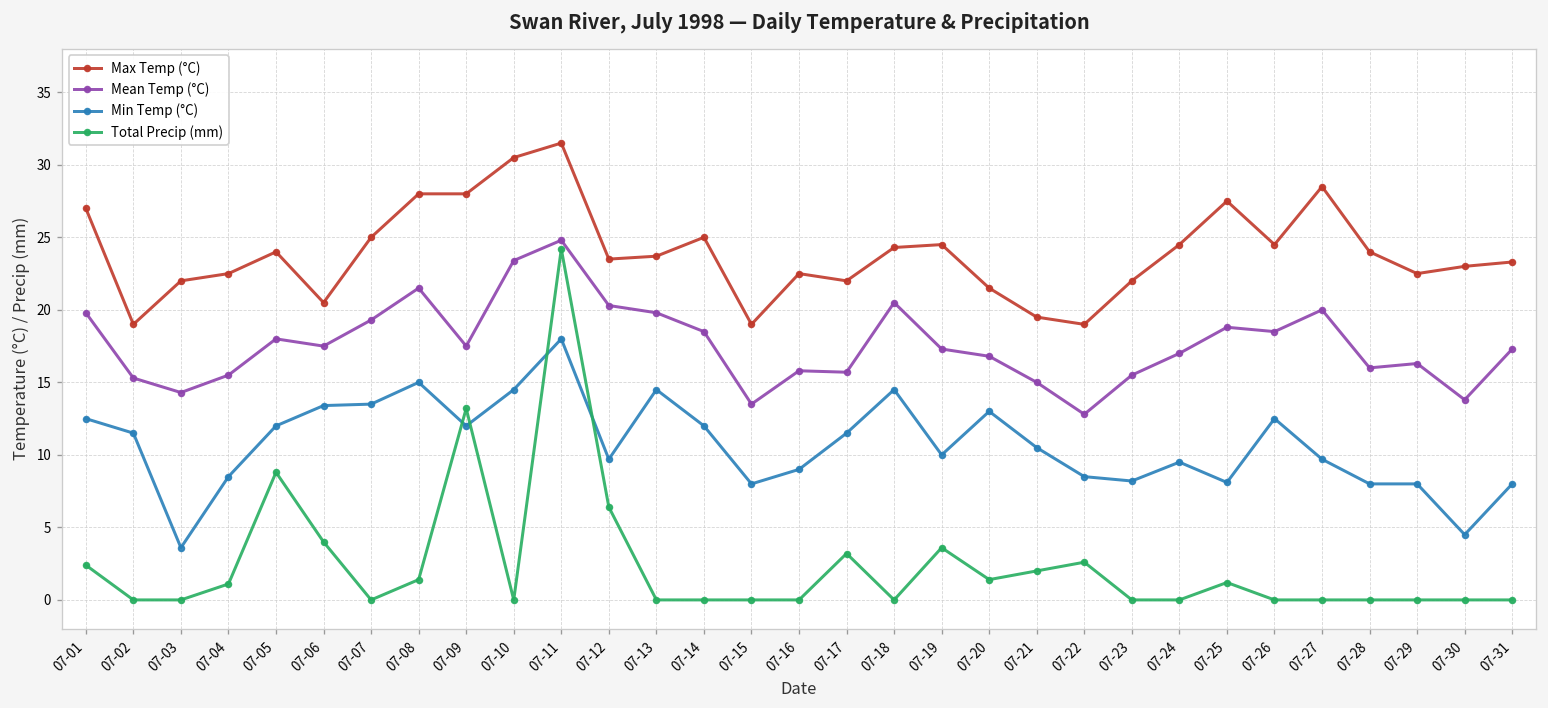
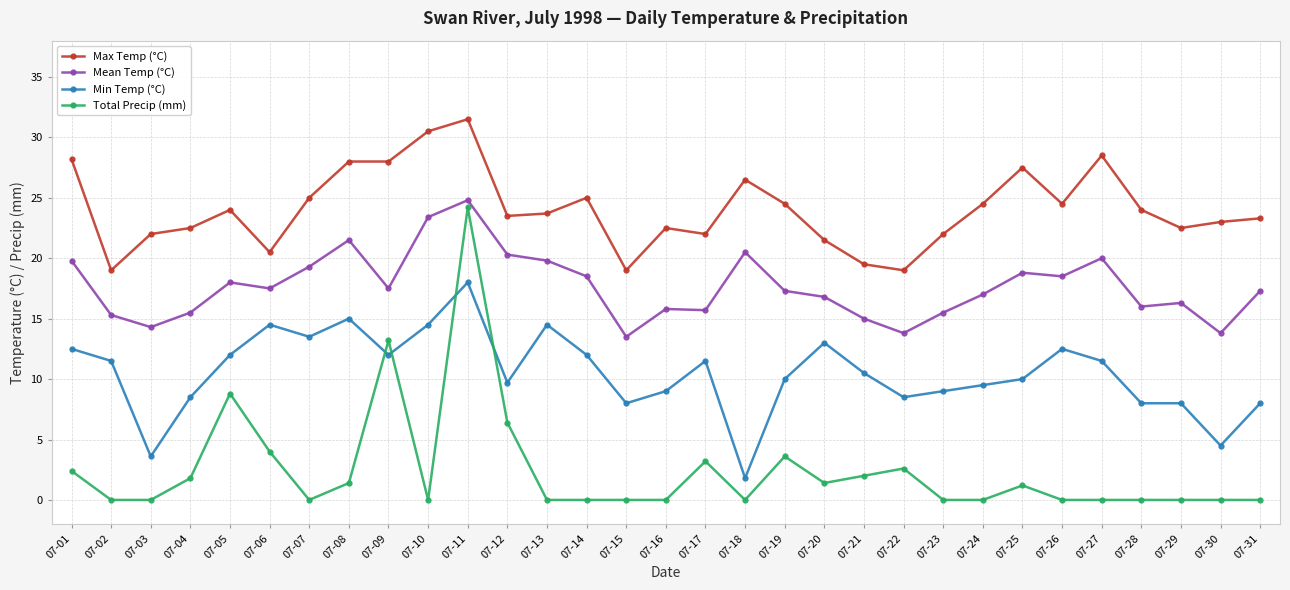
  {
    "Max Temp (°C)": {
-     "07-01": 27.0,
+     "07-01": 28.2,
      "07-02": 19.0,
      "07-03": 22.0,
      "07-04": 22.5,
      "07-05": 24.0,
      "07-06": 20.5,
      "07-07": 25.0,
      "07-08": 28.0,
      "07-09": 28.0,
      "07-10": 30.5,
      "07-11": 31.5,
      "07-12": 23.5,
      "07-13": 23.7,
      "07-14": 25.0,
      "07-15": 19.0,
      "07-16": 22.5,
      "07-17": 22.0,
-     "07-18": 24.3,
+     "07-18": 26.5,
      "07-19": 24.5,
      "07-20": 21.5,
      "07-21": 19.5,
      "07-22": 19.0,
      "07-23": 22.0,
      "07-24": 24.5,
      "07-25": 27.5,
      "07-26": 24.5,
      "07-27": 28.5,
      "07-28": 24.0,
      "07-29": 22.5,
      "07-30": 23.0,
      "07-31": 23.3
    },
    "Mean Temp (°C)": {
      "07-01": 19.8,
      "07-02": 15.3,
      "07-03": 14.3,
      "07-04": 15.5,
      "07-05": 18.0,
      "07-06": 17.5,
      "07-07": 19.3,
      "07-08": 21.5,
      "07-09": 17.5,
      "07-10": 23.4,
      "07-11": 24.8,
      "07-12": 20.3,
      "07-13": 19.8,
      "07-14": 18.5,
      "07-15": 13.5,
      "07-16": 15.8,
      "07-17": 15.7,
      "07-18": 20.5,
      "07-19": 17.3,
      "07-20": 16.8,
      "07-21": 15.0,
-     "07-22": 12.8,
+     "07-22": 13.8,
      "07-23": 15.5,
      "07-24": 17.0,
      "07-25": 18.8,
      "07-26": 18.5,
      "07-27": 20.0,
      "07-28": 16.0,
      "07-29": 16.3,
      "07-30": 13.8,
      "07-31": 17.3
    },
    "Min Temp (°C)": {
      "07-01": 12.5,
      "07-02": 11.5,
      "07-03": 3.6,
      "07-04": 8.5,
      "07-05": 12.0,
-     "07-06": 13.4,
+     "07-06": 14.5,
      "07-07": 13.5,
      "07-08": 15.0,
      "07-09": 12.0,
      "07-10": 14.5,
      "07-11": 18.0,
      "07-12": 9.7,
      "07-13": 14.5,
      "07-14": 12.0,
      "07-15": 8.0,
      "07-16": 9.0,
      "07-17": 11.5,
-     "07-18": 14.5,
+     "07-18": 1.8,
      "07-19": 10.0,
      "07-20": 13.0,
      "07-21": 10.5,
      "07-22": 8.5,
-     "07-23": 8.2,
+     "07-23": 9.0,
      "07-24": 9.5,
-     "07-25": 8.1,
+     "07-25": 10.0,
      "07-26": 12.5,
-     "07-27": 9.7,
+     "07-27": 11.5,
      "07-28": 8.0,
      "07-29": 8.0,
      "07-30": 4.5,
      "07-31": 8.0
    },
    "Total Precip (mm)": {
      "07-01": 2.4,
      "07-02": 0.0,
      "07-03": 0.0,
-     "07-04": 1.1,
+     "07-04": 1.8,
      "07-05": 8.8,
      "07-06": 4.0,
      "07-07": 0.0,
      "07-08": 1.4,
      "07-09": 13.2,
      "07-10": 0.0,
      "07-11": 24.2,
      "07-12": 6.4,
      "07-13": 0.0,
      "07-14": 0.0,
      "07-15": 0.0,
      "07-16": 0.0,
      "07-17": 3.2,
      "07-18": 0.0,
      "07-19": 3.6,
      "07-20": 1.4,
      "07-21": 2.0,
      "07-22": 2.6,
      "07-23": 0.0,
      "07-24": 0.0,
      "07-25": 1.2,
      "07-26": 0.0,
      "07-27": 0.0,
      "07-28": 0.0,
      "07-29": 0.0,
      "07-30": 0.0,
      "07-31": 0.0
    }
  }
